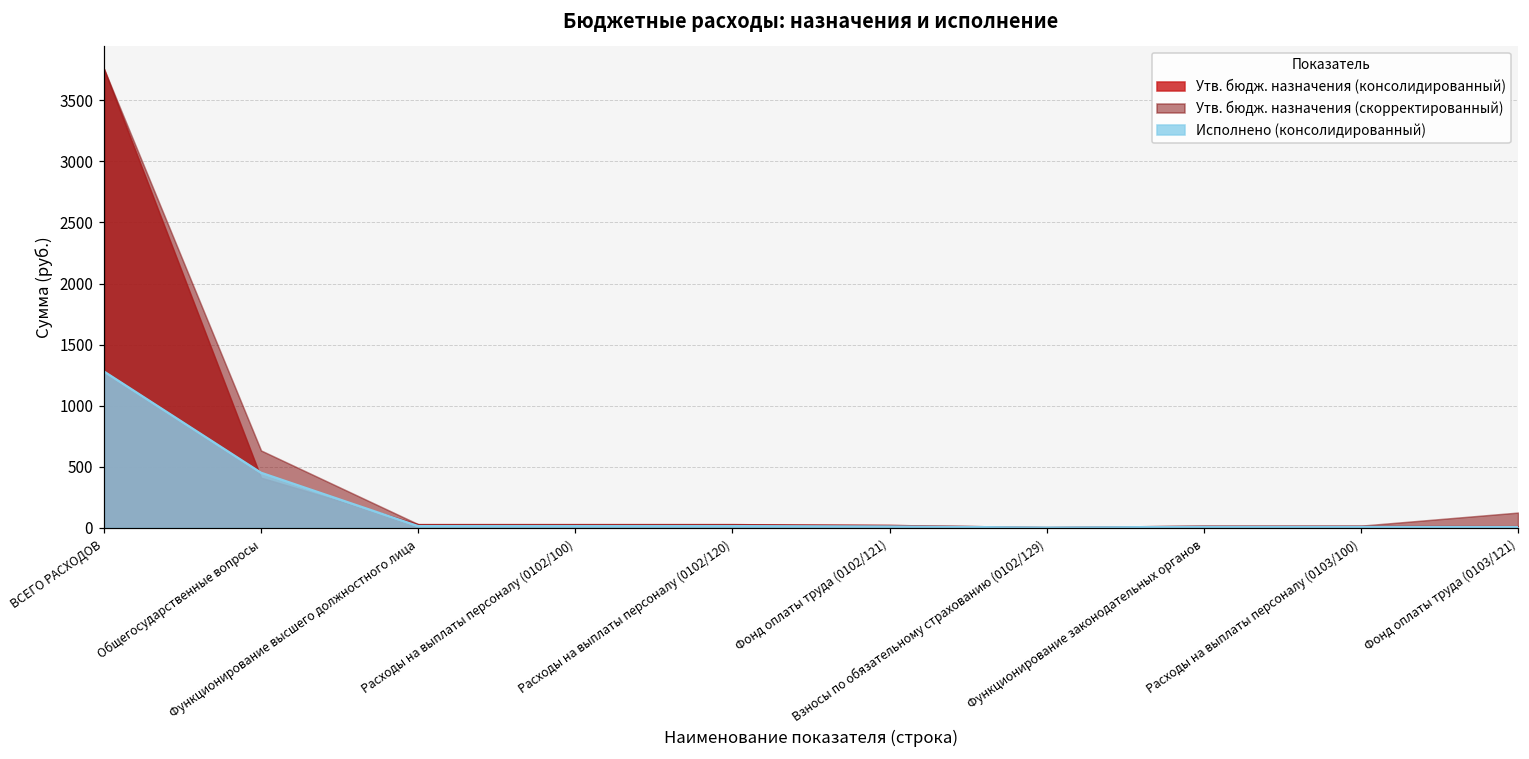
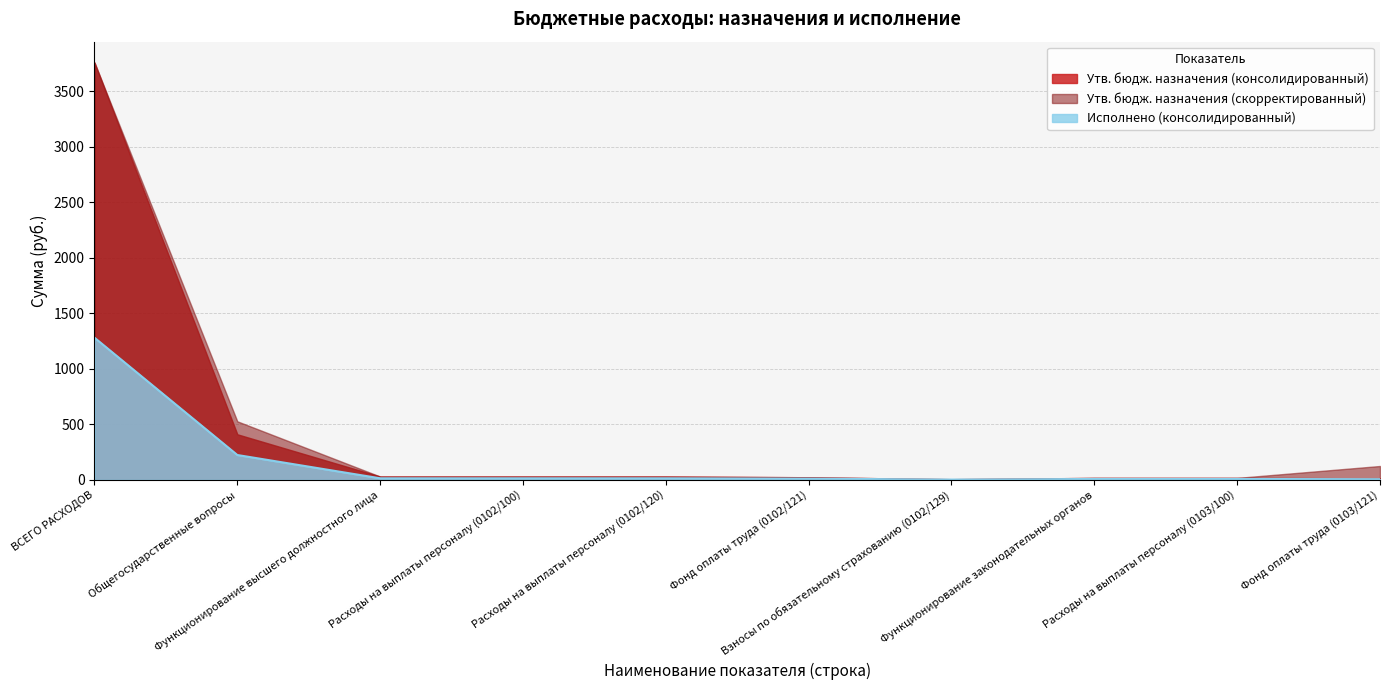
  {
    "Утв. бюдж. назначения (консолидированный)": {
      "Общегосударственные вопросы": 410
    },
    "Утв. бюдж. назначения (скорректированный)": {
-     "Общегосударственные вопросы": 630,
+     "Общегосударственные вопросы": 530,
      "Фонд оплаты труда (0103/121)": 130
    },
    "Исполнено (консолидированный)": {
      "ВСЕГО РАСХОДОВ": 1280,
-     "Общегосударственные вопросы": 450
+     "Общегосударственные вопросы": 220
    }
  }
